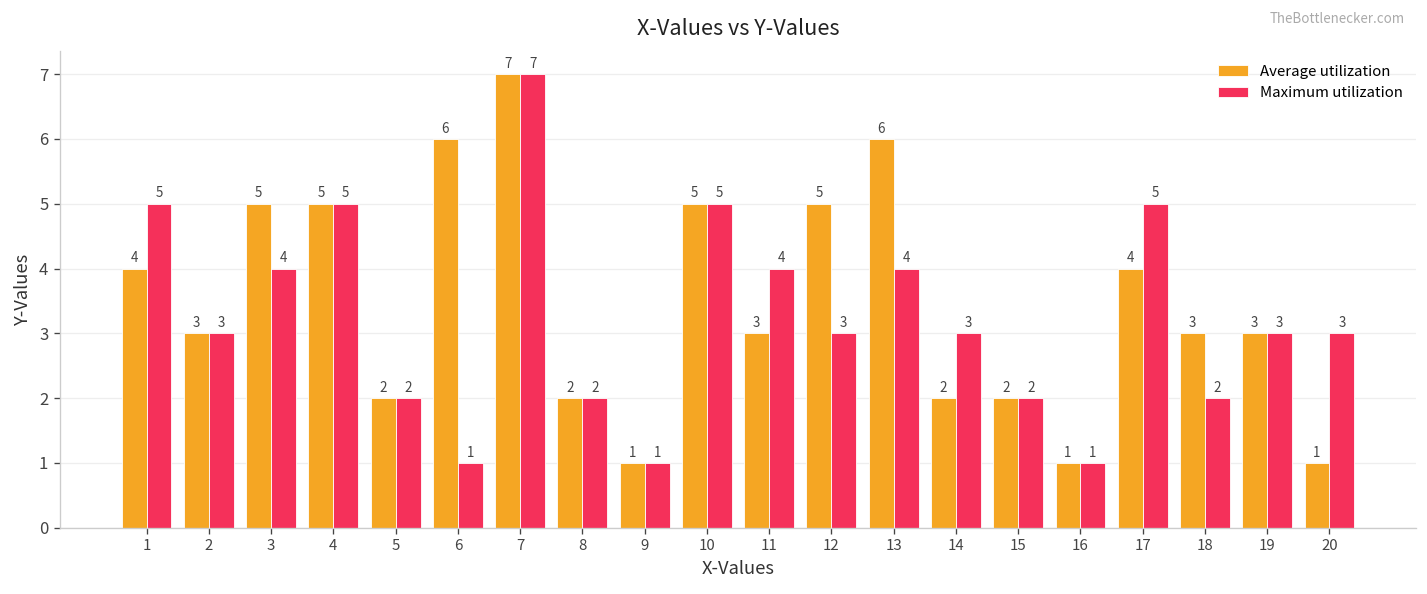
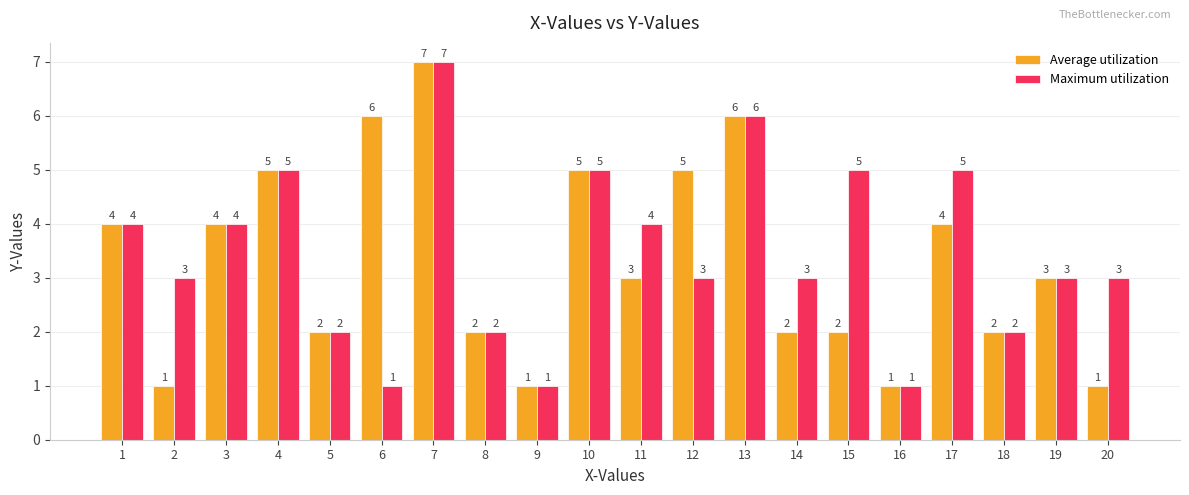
  {
    "Average utilization": {
      "1": 4,
-     "2": 3,
-     "3": 5,
+     "2": 1,
+     "3": 4,
      "4": 5,
      "5": 2,
      "6": 6,
      "7": 7,
      "8": 2,
      "9": 1,
      "10": 5,
      "11": 3,
      "12": 5,
      "13": 6,
      "14": 2,
      "15": 2,
      "16": 1,
      "17": 4,
-     "18": 3,
+     "18": 2,
      "19": 3,
      "20": 1
    },
    "Maximum utilization": {
-     "1": 5,
+     "1": 4,
      "2": 3,
      "3": 4,
      "4": 5,
      "5": 2,
      "6": 1,
      "7": 7,
      "8": 2,
      "9": 1,
      "10": 5,
      "11": 4,
      "12": 3,
-     "13": 4,
+     "13": 6,
      "14": 3,
-     "15": 2,
+     "15": 5,
      "16": 1,
      "17": 5,
      "18": 2,
      "19": 3,
      "20": 3
    }
  }
